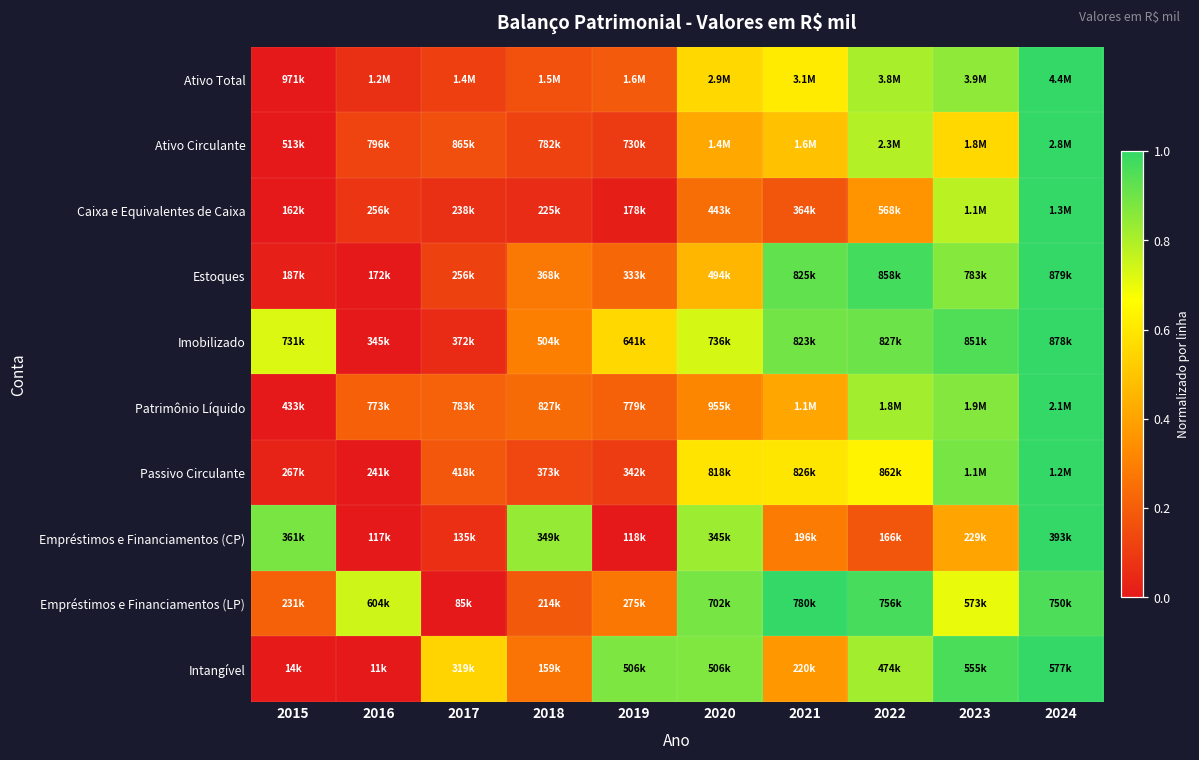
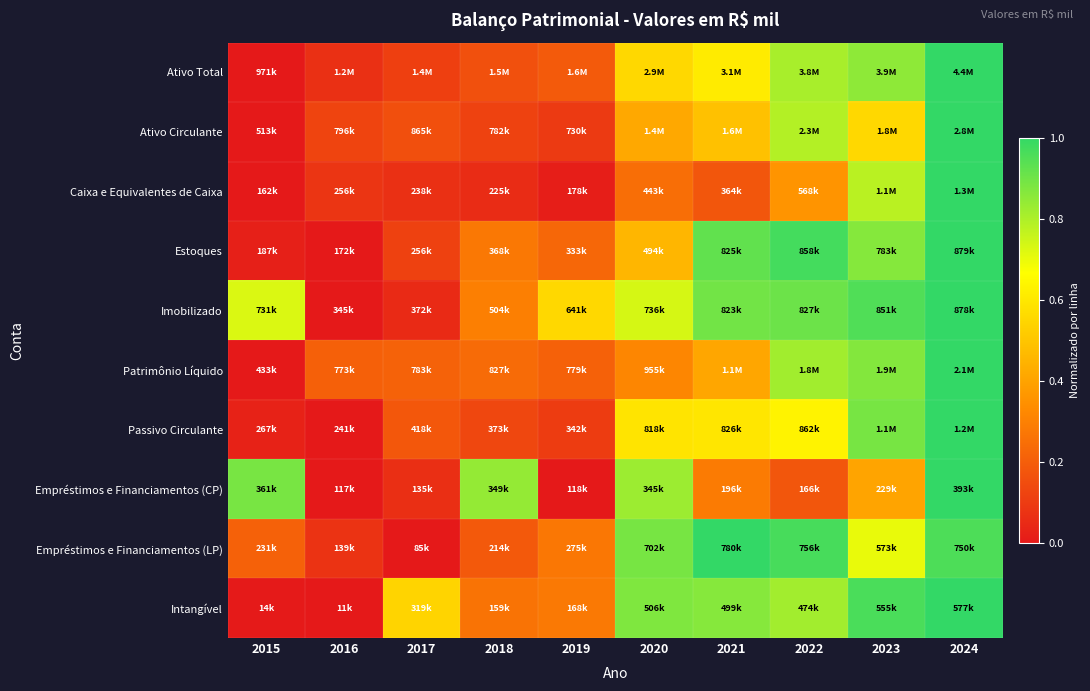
  {
    "Ativo Total": {
      "2015": "971k",
      "2016": "1.2M",
      "2017": "1.4M",
      "2018": "1.5M",
      "2019": "1.6M",
      "2020": "2.9M",
      "2021": "3.1M",
      "2022": "3.8M",
      "2023": "3.9M",
      "2024": "4.4M"
    },
    "Ativo Circulante": {
      "2015": "513k",
      "2016": "796k",
      "2017": "865k",
      "2018": "782k",
      "2019": "730k",
      "2020": "1.4M",
      "2021": "1.6M",
      "2022": "2.3M",
      "2023": "1.8M",
      "2024": "2.8M"
    },
    "Caixa e Equivalentes de Caixa": {
      "2015": "162k",
      "2016": "256k",
      "2017": "238k",
      "2018": "225k",
      "2019": "178k",
      "2020": "443k",
      "2021": "364k",
      "2022": "568k",
      "2023": "1.1M",
      "2024": "1.3M"
    },
    "Estoques": {
      "2015": "187k",
      "2016": "172k",
      "2017": "256k",
      "2018": "368k",
      "2019": "333k",
      "2020": "494k",
      "2021": "825k",
      "2022": "858k",
      "2023": "783k",
      "2024": "879k"
    },
    "Imobilizado": {
      "2015": "731k",
      "2016": "345k",
      "2017": "372k",
      "2018": "504k",
      "2019": "641k",
      "2020": "736k",
      "2021": "823k",
      "2022": "827k",
      "2023": "851k",
      "2024": "878k"
    },
    "Patrimônio Líquido": {
      "2015": "433k",
      "2016": "773k",
      "2017": "783k",
      "2018": "827k",
      "2019": "779k",
      "2020": "955k",
      "2021": "1.1M",
      "2022": "1.8M",
      "2023": "1.9M",
      "2024": "2.1M"
    },
    "Passivo Circulante": {
      "2015": "267k",
      "2016": "241k",
      "2017": "418k",
      "2018": "373k",
      "2019": "342k",
      "2020": "818k",
      "2021": "826k",
      "2022": "862k",
      "2023": "1.1M",
      "2024": "1.2M"
    },
    "Empréstimos e Financiamentos (CP)": {
      "2015": "361k",
      "2016": "117k",
      "2017": "135k",
      "2018": "349k",
      "2019": "118k",
      "2020": "345k",
      "2021": "196k",
      "2022": "166k",
      "2023": "229k",
      "2024": "393k"
    },
    "Empréstimos e Financiamentos (LP)": {
      "2015": "231k",
-     "2016": "604k",
+     "2016": "139k",
      "2017": "85k",
      "2018": "214k",
      "2019": "275k",
      "2020": "702k",
      "2021": "780k",
      "2022": "756k",
      "2023": "573k",
      "2024": "750k"
    },
    "Intangível": {
      "2015": "14k",
      "2016": "11k",
      "2017": "319k",
      "2018": "159k",
-     "2019": "506k",
+     "2019": "168k",
      "2020": "506k",
-     "2021": "220k",
+     "2021": "499k",
      "2022": "474k",
      "2023": "555k",
      "2024": "577k"
    }
  }
